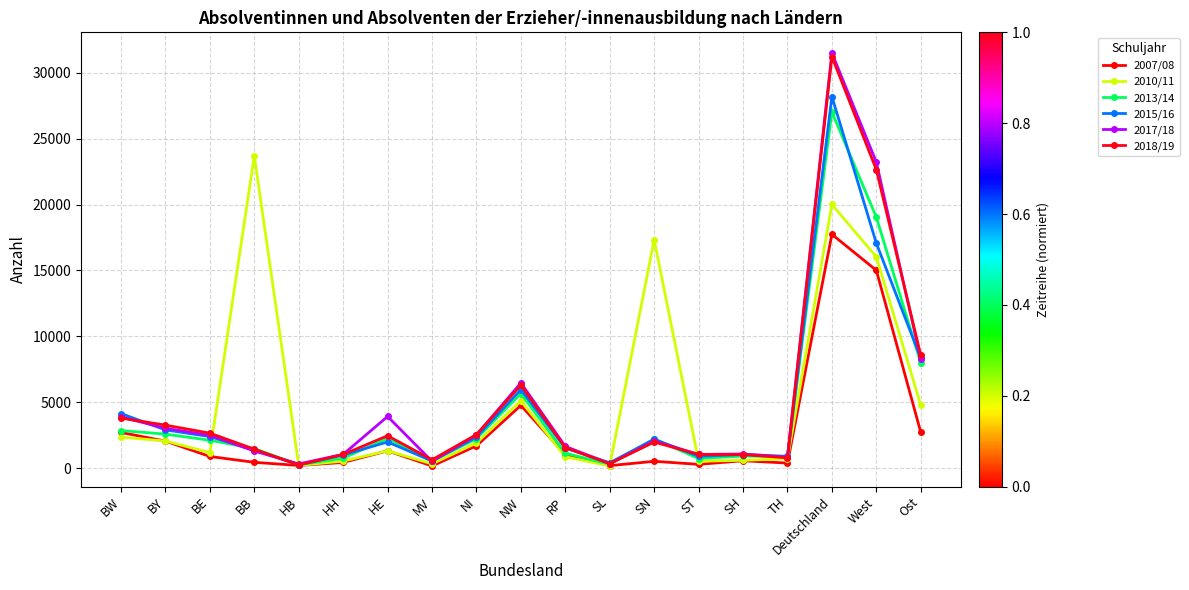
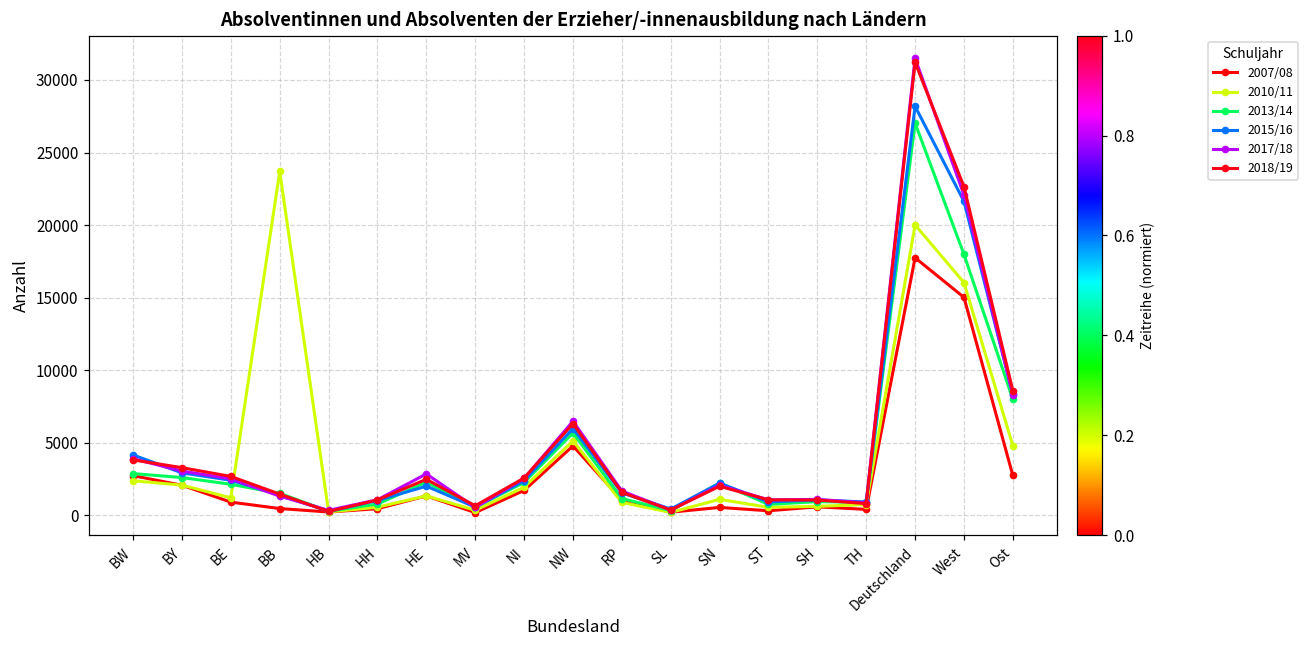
  {
    "2010/11": {
      "BW": 2400,
      "BE": 1200,
      "BB": 23700,
      "NI": 1900,
      "NW": 5100,
-     "SN": 17300,
+     "SN": 1100,
      "ST": 500,
      "Deutschland": 20000,
      "West": 16000,
      "Ost": 4800
    },
    "2013/14": {
      "BY": 2600,
      "BE": 2100,
      "HH": 800,
      "NW": 5700,
      "Deutschland": 27000,
-     "West": 19000,
+     "West": 18000,
      "Ost": 8000
    },
    "2015/16": {
      "BW": 4100,
      "HE": 2000,
      "NW": 6000,
      "Deutschland": 28200,
-     "West": 17100
+     "West": 21600
    },
    "2017/18": {
-     "HE": 3900,
+     "HE": 2800,
      "Deutschland": 31500,
-     "West": 23200
+     "West": 22100
    }
  }
